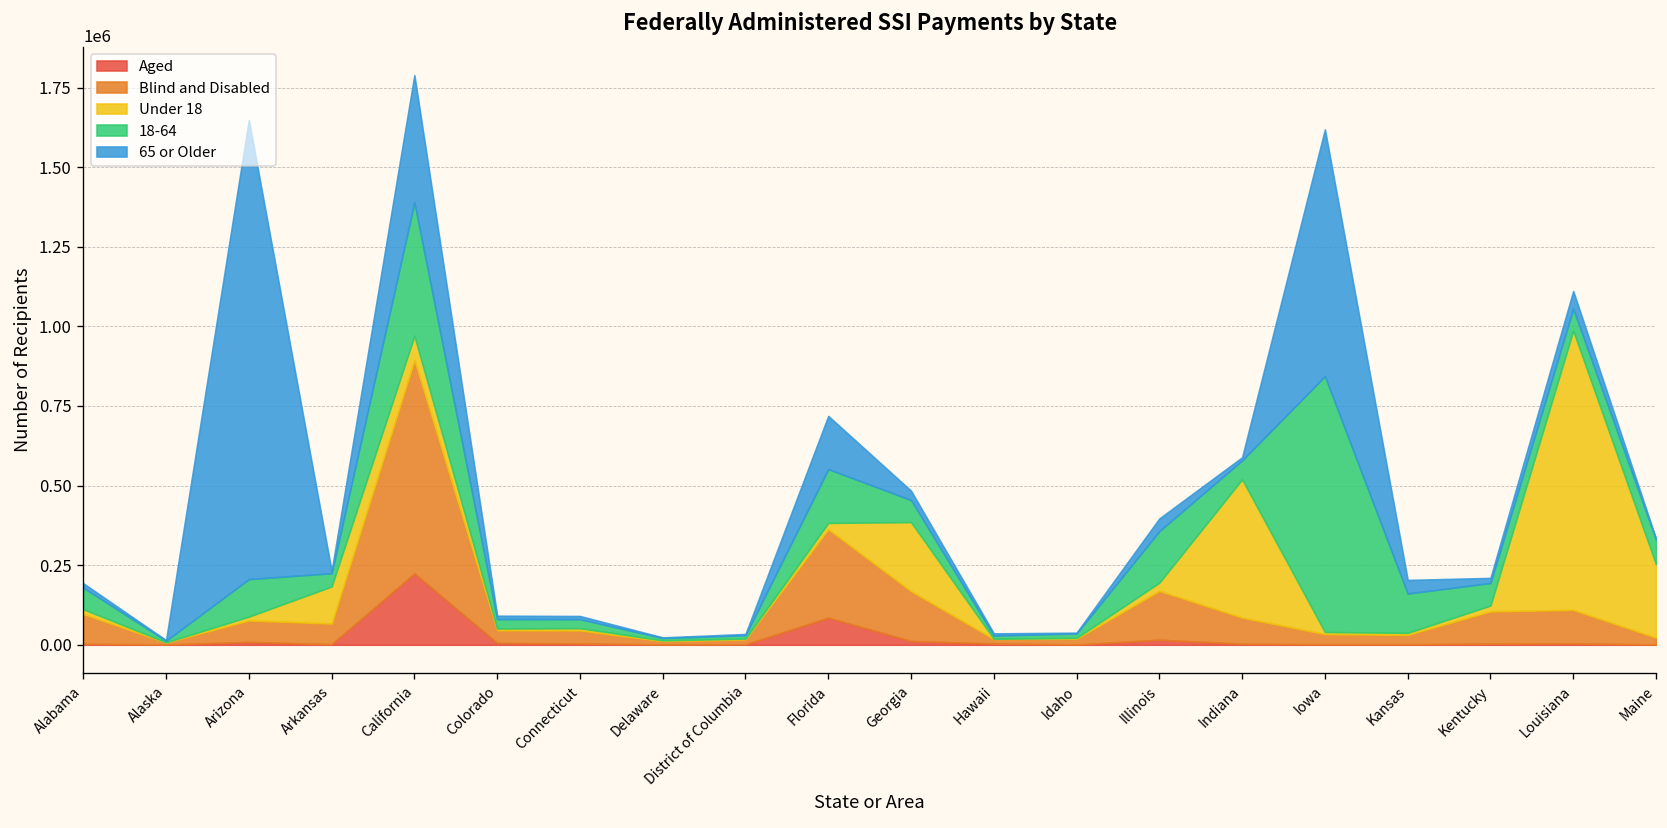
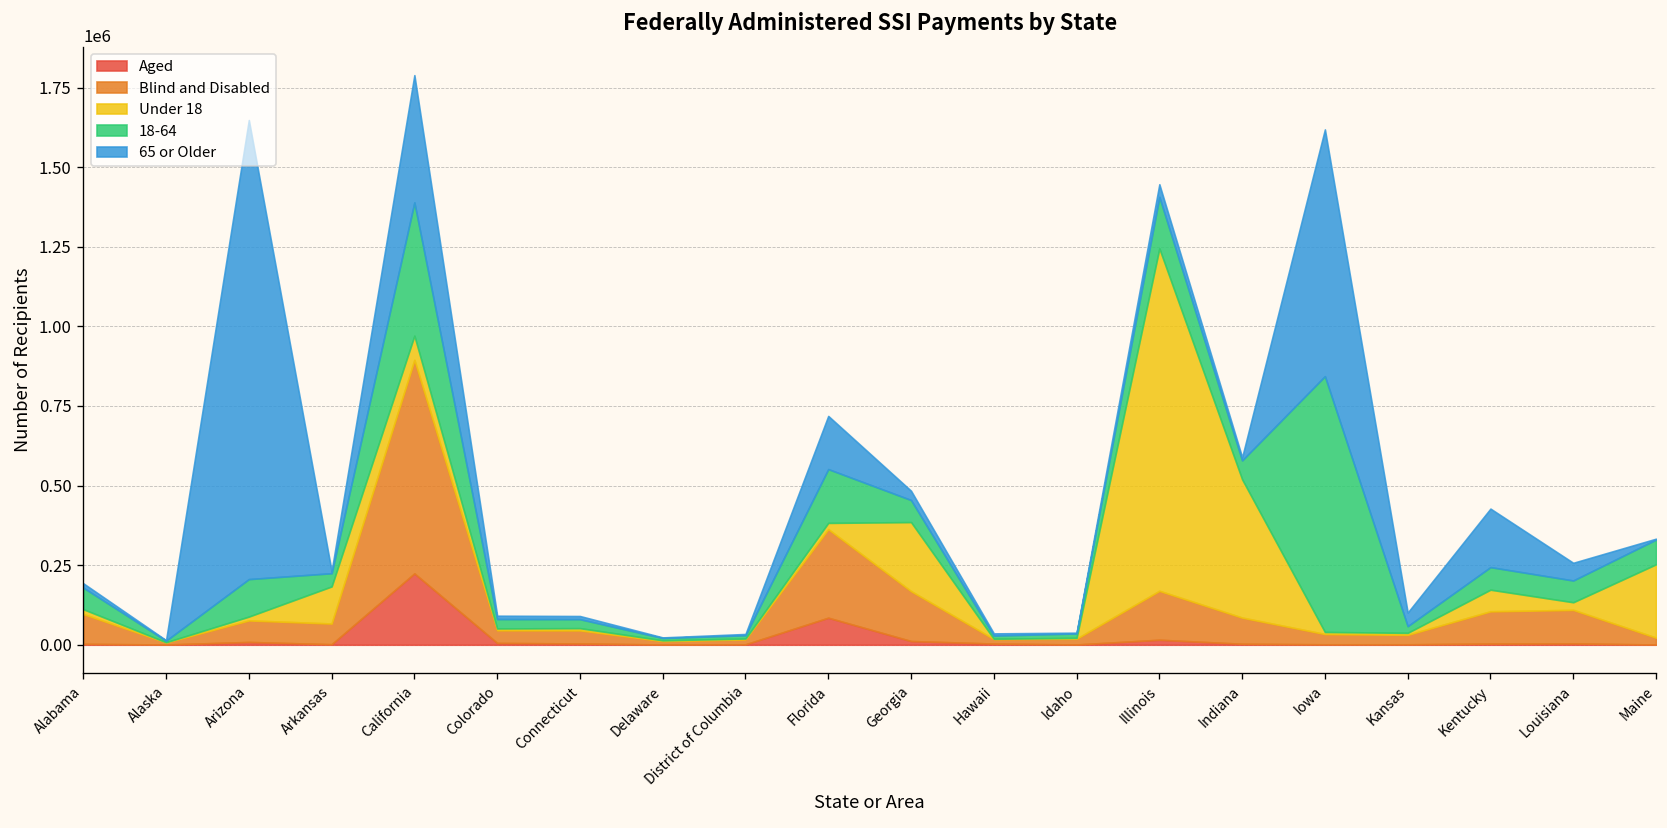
  {
    "Under 18": {
      "Alabama": 20000,
      "Arizona": 10000,
      "Arkansas": 120000,
      "California": 80000,
      "Florida": 20000,
      "Georgia": 220000,
-     "Illinois": 30000,
+     "Illinois": 1080000,
      "Indiana": 430000,
-     "Kentucky": 20000,
-     "Louisiana": 880000,
+     "Kentucky": 70000,
+     "Louisiana": 20000,
      "Maine": 230000
    },
    "18-64": {
      "Alabama": 70000,
      "Arizona": 120000,
      "California": 420000,
      "Colorado": 30000,
      "Connecticut": 30000,
      "Florida": 170000,
      "Georgia": 70000,
      "Illinois": 160000,
      "Indiana": 60000,
      "Iowa": 800000,
-     "Kansas": 120000,
+     "Kansas": 20000,
      "Kentucky": 70000,
      "Louisiana": 70000
    },
    "65 or Older": {
      "Alabama": 10000,
      "California": 400000,
      "Colorado": 10000,
      "Connecticut": 10000,
      "Florida": 170000,
      "Georgia": 30000,
      "Illinois": 40000,
      "Indiana": 10000,
      "Iowa": 770000,
      "Kansas": 40000,
-     "Kentucky": 20000,
+     "Kentucky": 180000,
      "Louisiana": 60000
    }
  }
